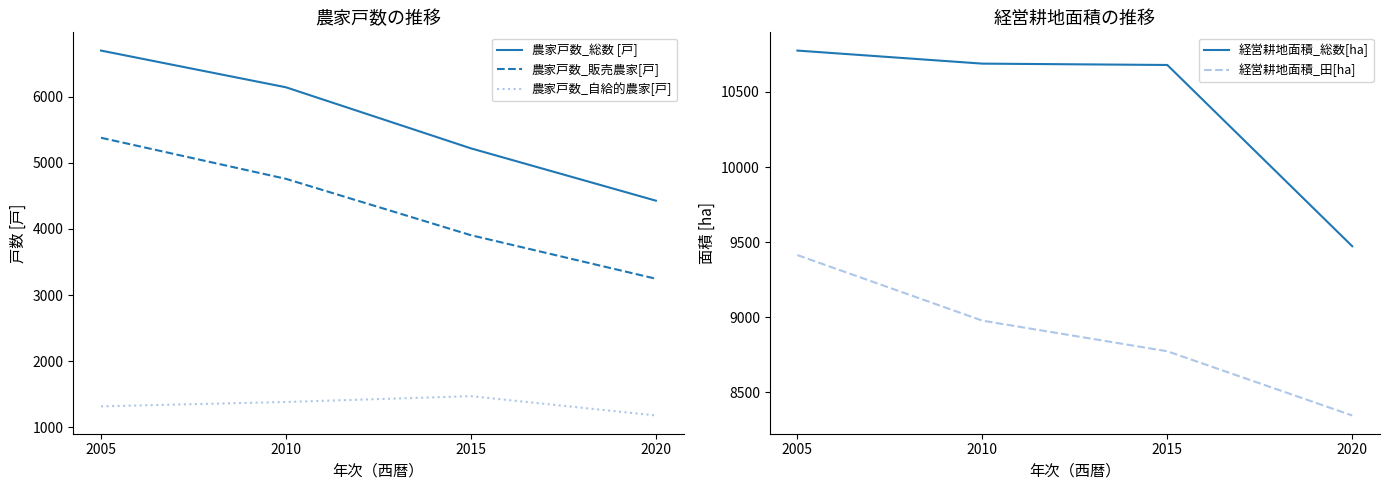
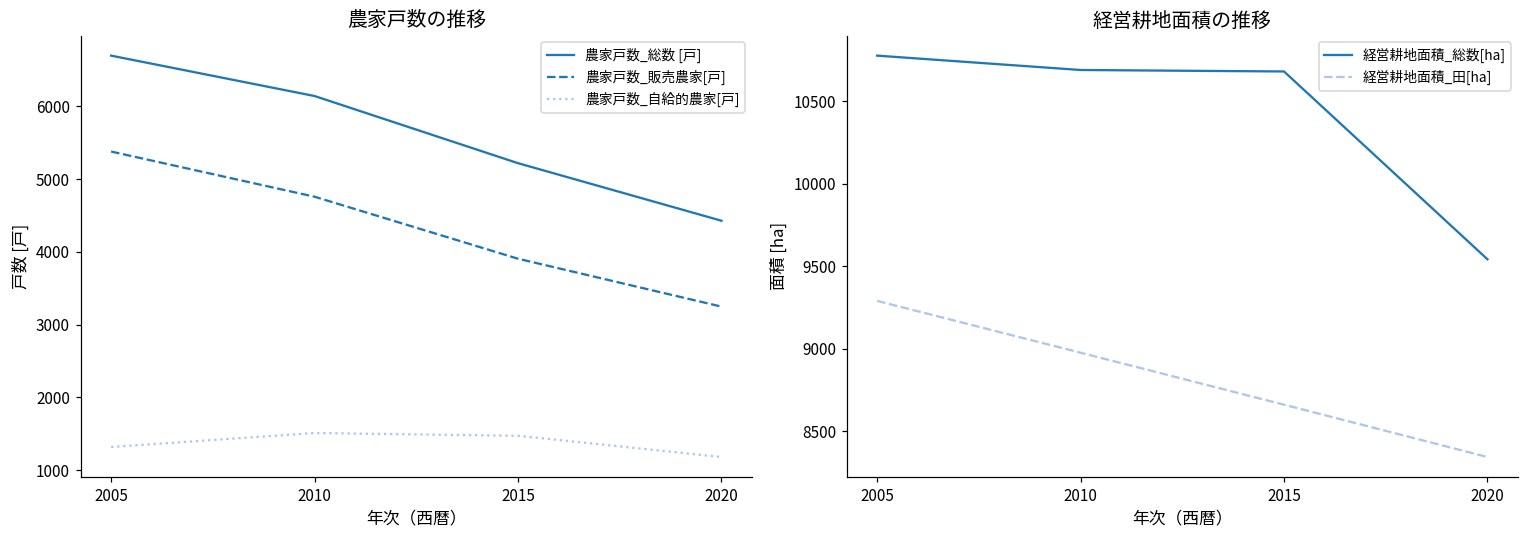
  {
    "農家戸数の推移": {
      "農家戸数_自給的農家[戸]": {
        "2005": 1300,
-       "2010": 1400,
+       "2010": 1500,
        "2015": 1500,
        "2020": 1200
      }
    },
    "経営耕地面積の推移": {
      "経営耕地面積_総数[ha]": {
        "2005": 10780,
        "2010": 10690,
        "2015": 10680,
-       "2020": 9470
+       "2020": 9540
      },
      "経営耕地面積_田[ha]": {
-       "2005": 9410,
+       "2005": 9290,
        "2010": 8980,
-       "2015": 8770,
+       "2015": 8660,
        "2020": 8340
      }
    }
  }
